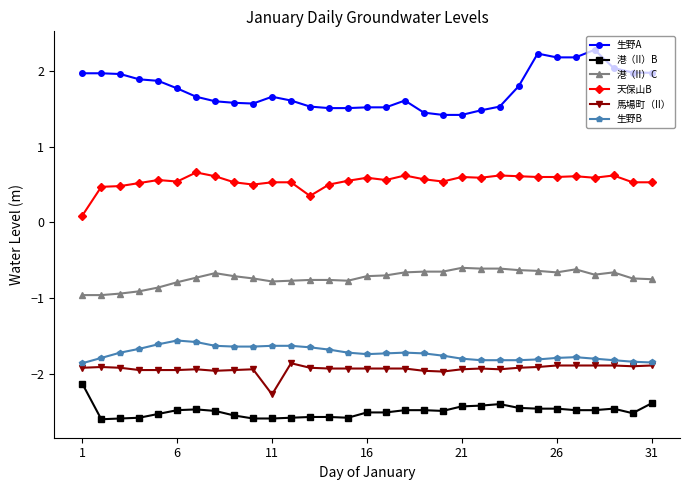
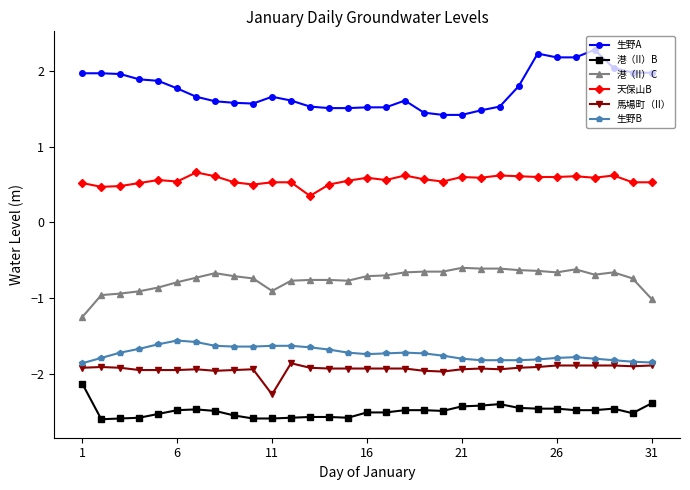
  {
    "生野A": {
      "1": 2.0,
      "6": 1.8,
      "11": 1.7,
      "16": 1.5,
      "21": 1.4,
      "26": 2.2
    },
    "港（II）B": {
      "1": -2.1,
      "6": -2.5,
      "11": -2.6,
      "16": -2.5,
      "21": -2.4,
      "26": -2.5,
      "31": -2.4
    },
    "港（II）C": {
-     "1": -1.0,
+     "1": -1.3,
      "6": -0.8,
-     "11": -0.8,
+     "11": -0.9,
      "16": -0.7,
      "21": -0.6,
      "26": -0.7,
-     "31": -0.8
+     "31": -1.0
    },
    "天保山B": {
-     "1": 0.1,
+     "1": 0.5,
      "6": 0.5,
      "11": 0.5,
      "16": 0.6,
      "21": 0.6,
      "26": 0.6,
      "31": 0.5
    },
    "馬場町（II）": {
      "1": -1.9,
      "6": -1.9,
      "11": -2.3,
      "16": -1.9,
      "21": -1.9,
      "26": -1.9,
      "31": -1.9
    },
    "生野B": {
      "1": -1.9,
      "6": -1.6,
      "11": -1.6,
      "16": -1.7,
      "21": -1.8,
      "26": -1.8,
      "31": -1.9
    }
  }
